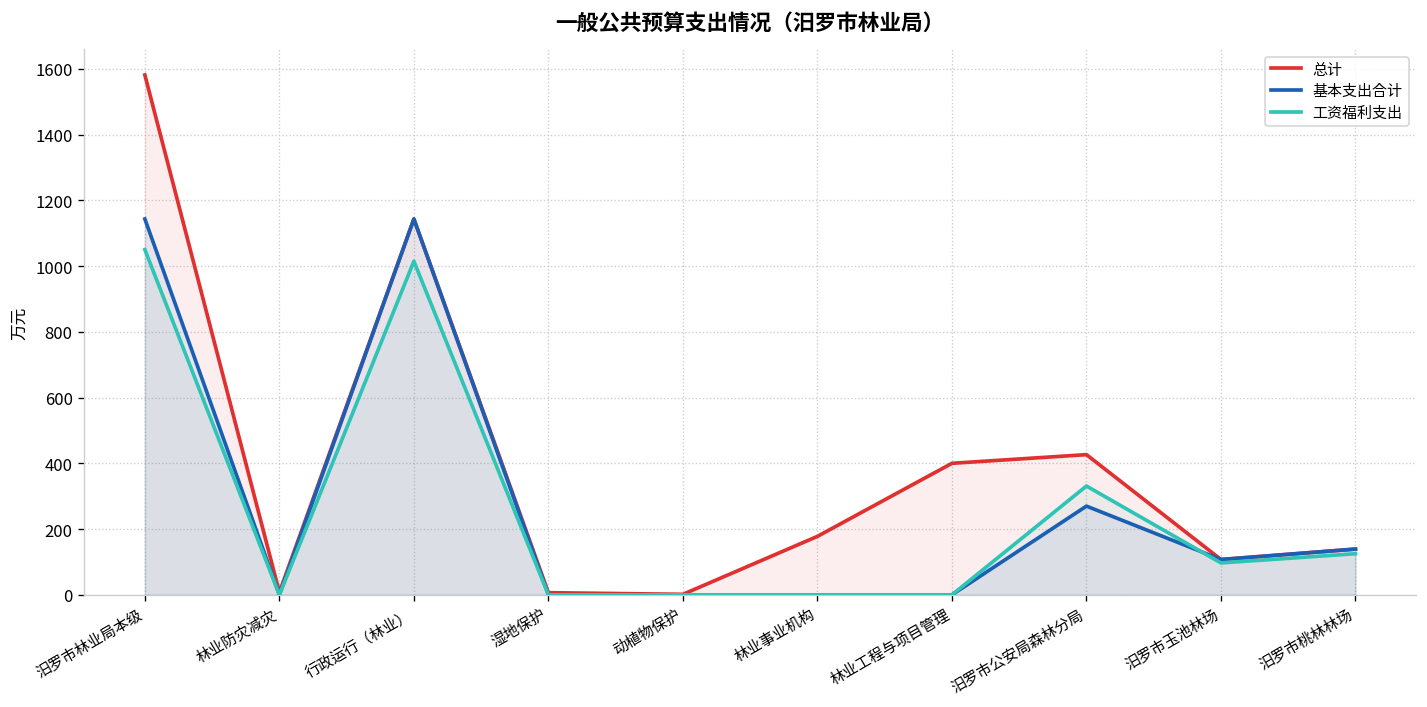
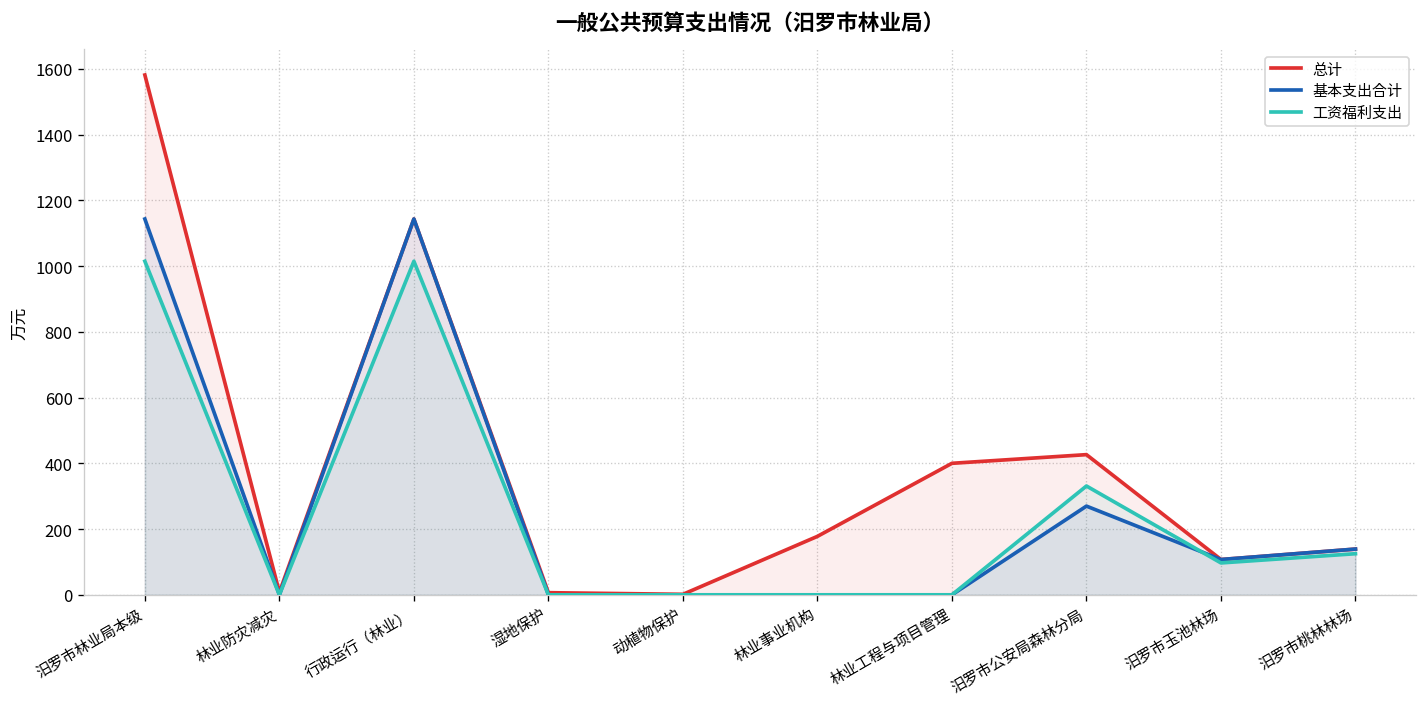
  {
    "总计": {
      "汨罗市林业局本级": 1580,
      "林业事业机构": 180,
      "林业工程与项目管理": 400,
      "汨罗市公安局森林分局": 430
    },
    "基本支出合计": {
      "汨罗市林业局本级": 1140,
      "汨罗市公安局森林分局": 270
    },
    "工资福利支出": {
-     "汨罗市林业局本级": 1050,
+     "汨罗市林业局本级": 1010,
      "行政运行（林业）": 1010,
      "汨罗市公安局森林分局": 330,
      "汨罗市玉池林场": 100,
      "汨罗市桃林林场": 130
    }
  }
